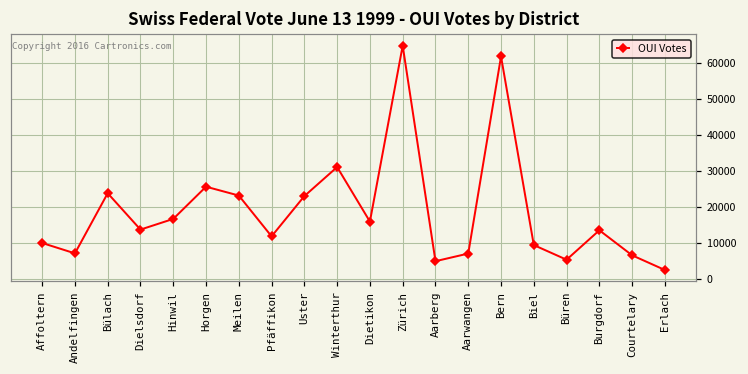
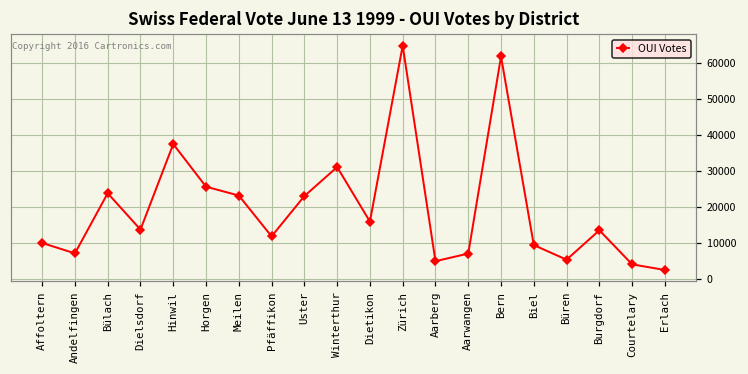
  {
    "Affoltern": 10000,
    "Andelfingen": 7000,
    "Bülach": 24000,
    "Dielsdorf": 14000,
-   "Hinwil": 17000,
+   "Hinwil": 37000,
    "Horgen": 26000,
    "Meilen": 23000,
    "Pfäffikon": 12000,
    "Uster": 23000,
    "Winterthur": 31000,
    "Dietikon": 16000,
    "Zürich": 65000,
    "Aarberg": 5000,
    "Aarwangen": 7000,
    "Bern": 62000,
    "Biel": 9000,
    "Büren": 5000,
    "Burgdorf": 13000,
-   "Courtelary": 6000,
+   "Courtelary": 4000,
    "Erlach": 2000
  }
